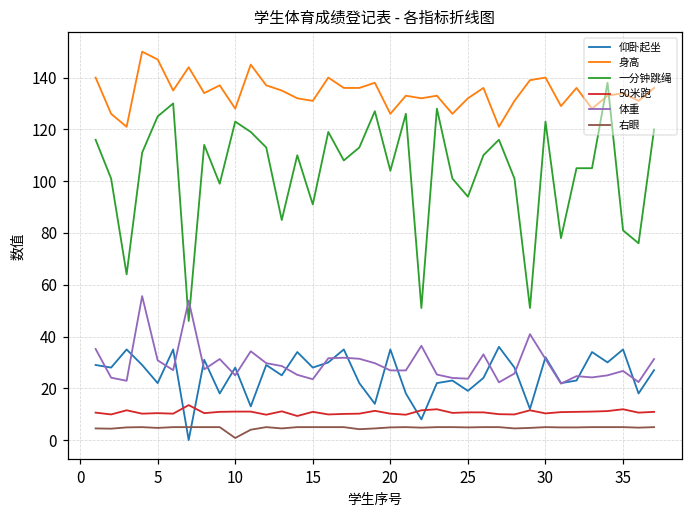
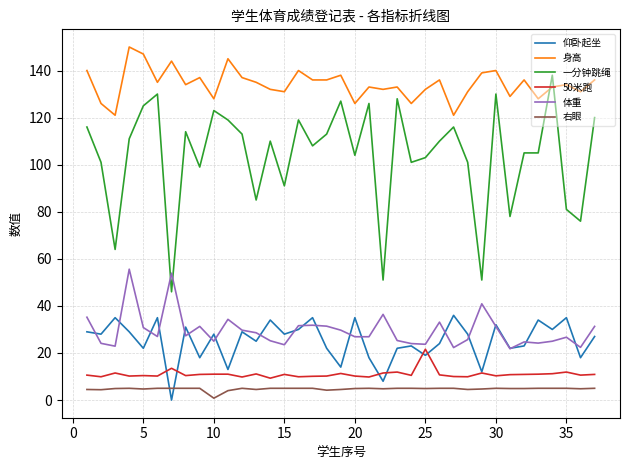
  {
    "仰卧起坐": {
      "5": 22,
      "10": 28,
      "15": 28,
      "20": 35,
      "25": 19,
      "35": 35
    },
    "身高": {
      "5": 147,
      "10": 128,
      "15": 131,
      "20": 126,
      "25": 132,
      "30": 140
    },
    "一分钟跳绳": {
      "5": 125,
      "10": 123,
      "15": 91,
      "20": 104,
-     "25": 94,
-     "30": 123,
+     "25": 103,
+     "30": 130,
      "35": 81
    },
    "50米跑": {
      "5": 10,
      "10": 11,
      "15": 11,
      "20": 10,
-     "25": 11,
+     "25": 22,
      "30": 10,
      "35": 12
    },
    "体重": {
      "5": 31,
      "10": 25,
      "15": 24,
      "20": 27,
      "25": 24,
      "35": 27
    },
    "右眼": {
      "5": 5,
      "10": 1,
      "15": 5,
      "20": 5,
      "25": 5,
      "30": 5,
      "35": 5
    }
  }
